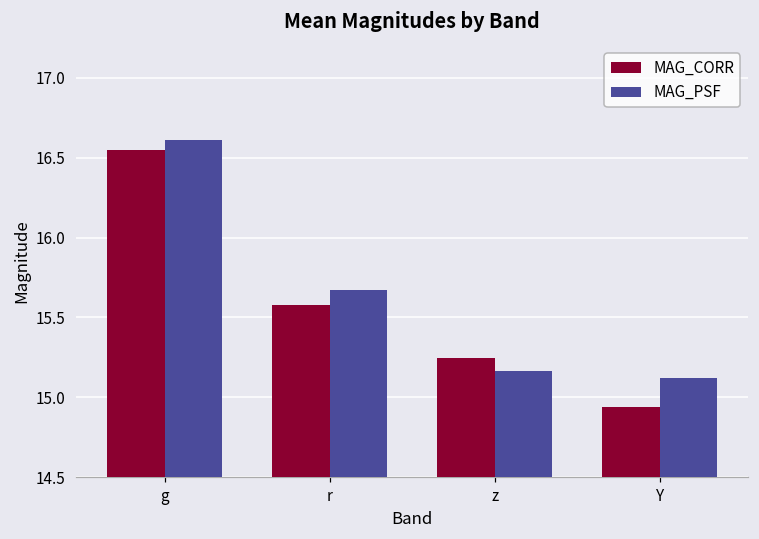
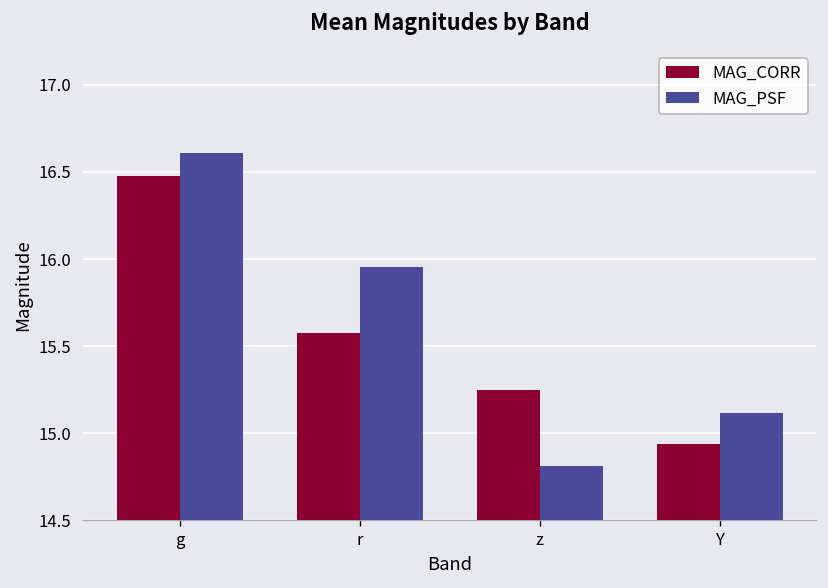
  {
    "MAG_CORR": {
-     "g": 16.55,
+     "g": 16.48,
      "r": 15.58,
      "z": 15.25,
      "Y": 14.94
    },
    "MAG_PSF": {
      "g": 16.61,
-     "r": 15.67,
-     "z": 15.17,
+     "r": 15.96,
+     "z": 14.81,
      "Y": 15.12
    }
  }
